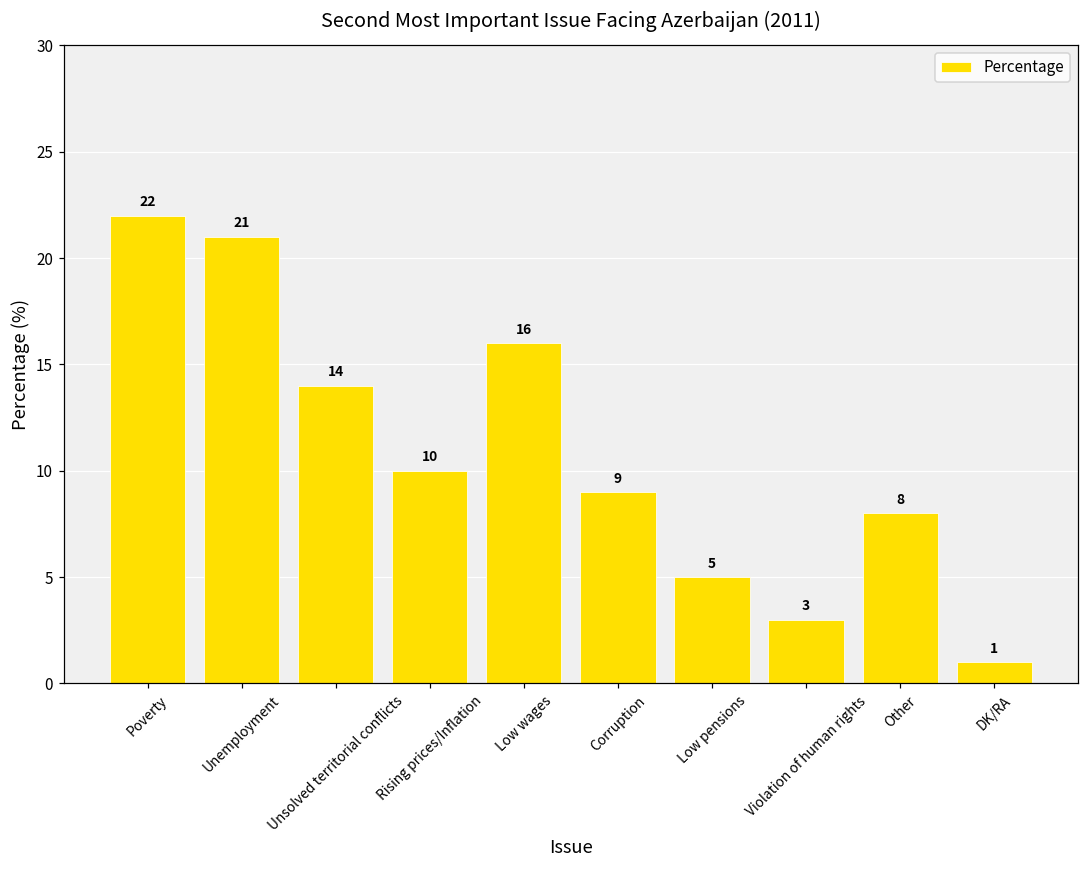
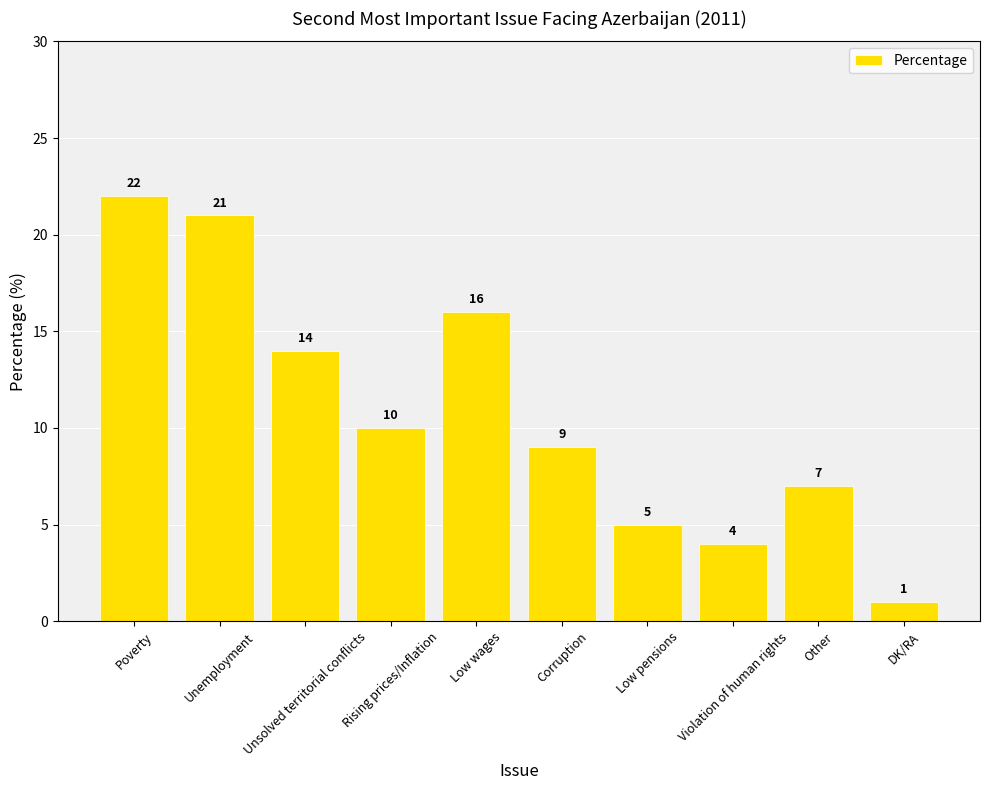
  {
    "Poverty": 22,
    "Unemployment": 21,
    "Unsolved territorial conflicts": 14,
    "Rising prices/Inflation": 10,
    "Low wages": 16,
    "Corruption": 9,
    "Low pensions": 5,
-   "Violation of human rights": 3,
-   "Other": 8,
+   "Violation of human rights": 4,
+   "Other": 7,
    "DK/RA": 1
  }
